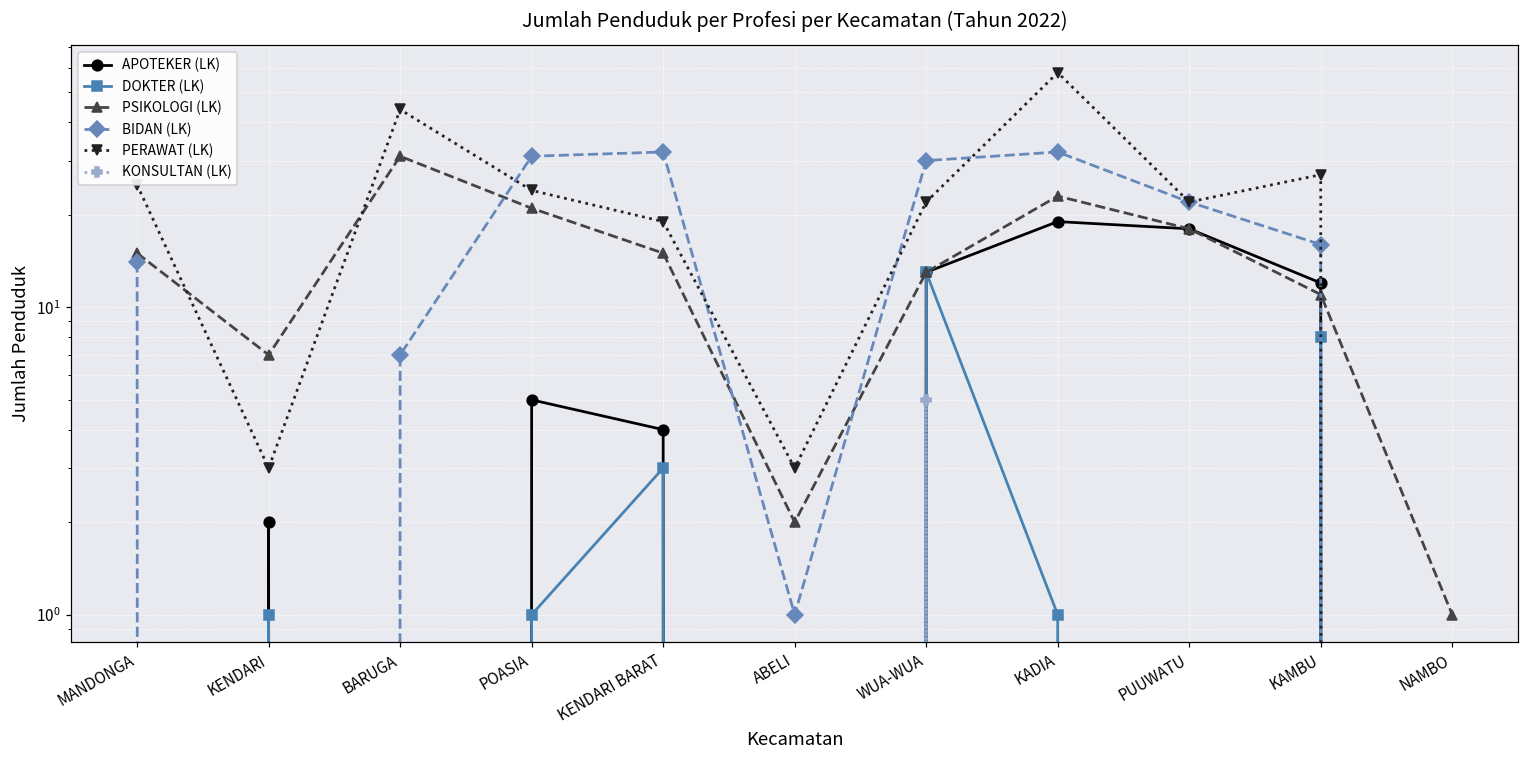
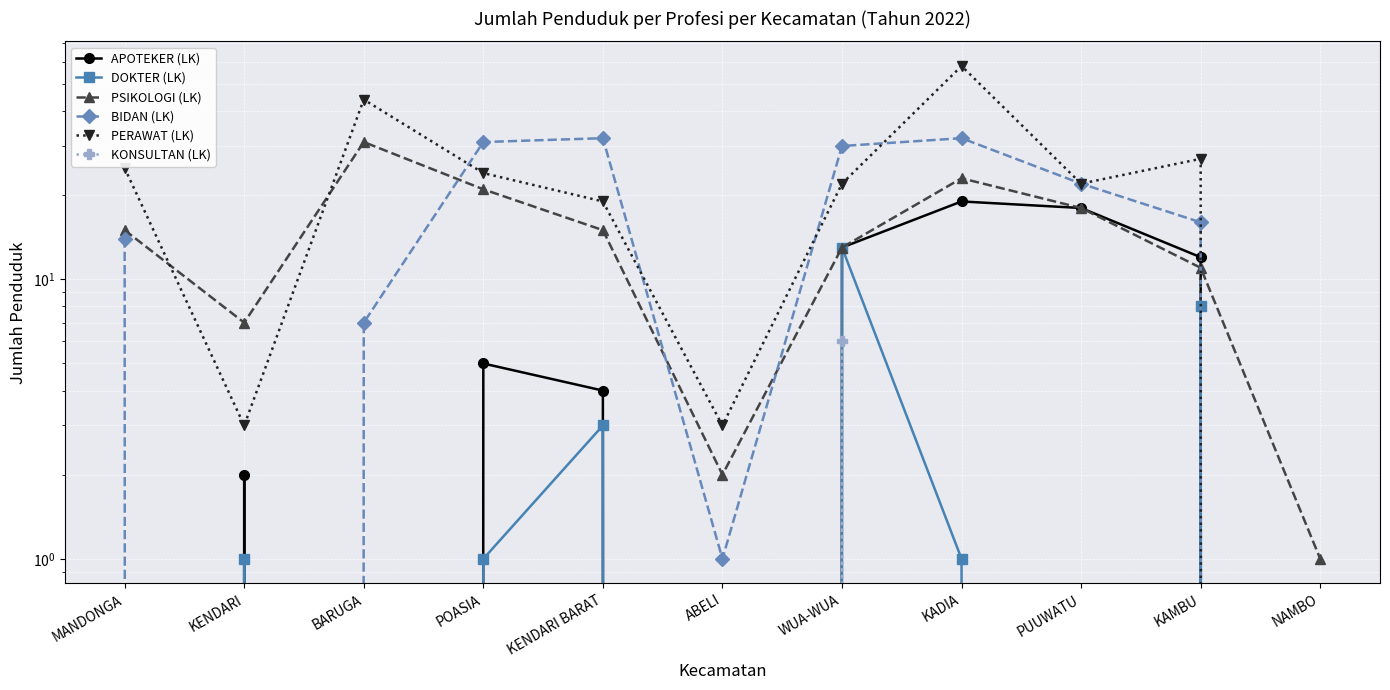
  {
    "KONSULTAN (LK)": {
-     "WUA-WUA": 5
+     "WUA-WUA": 6
    }
  }
